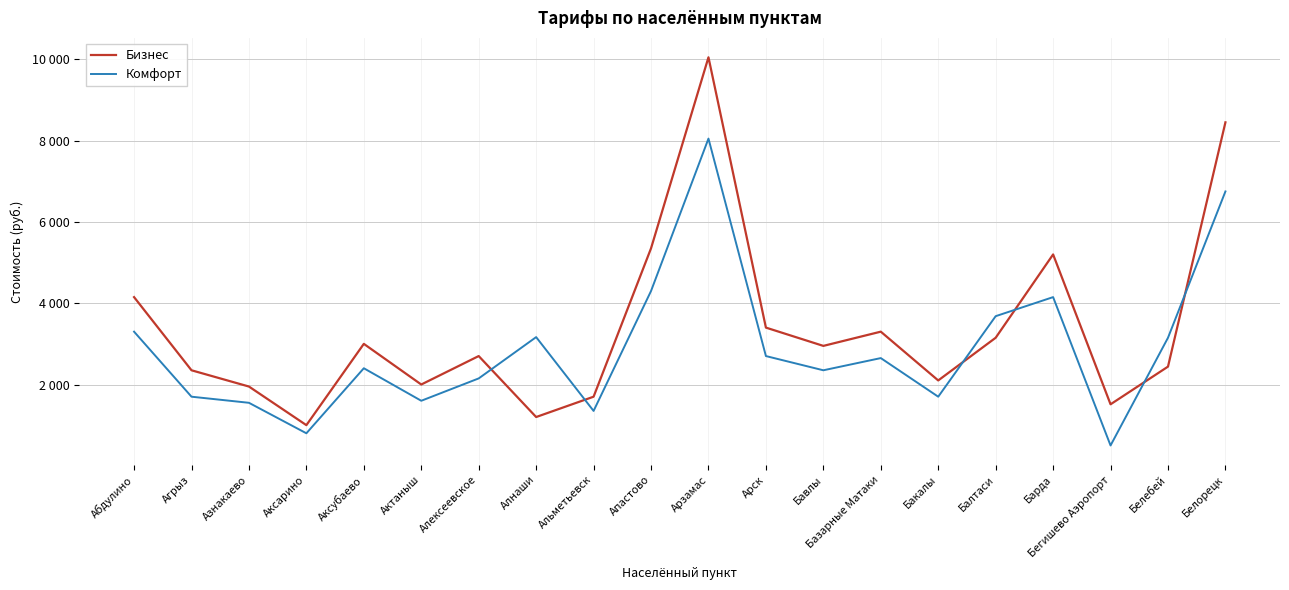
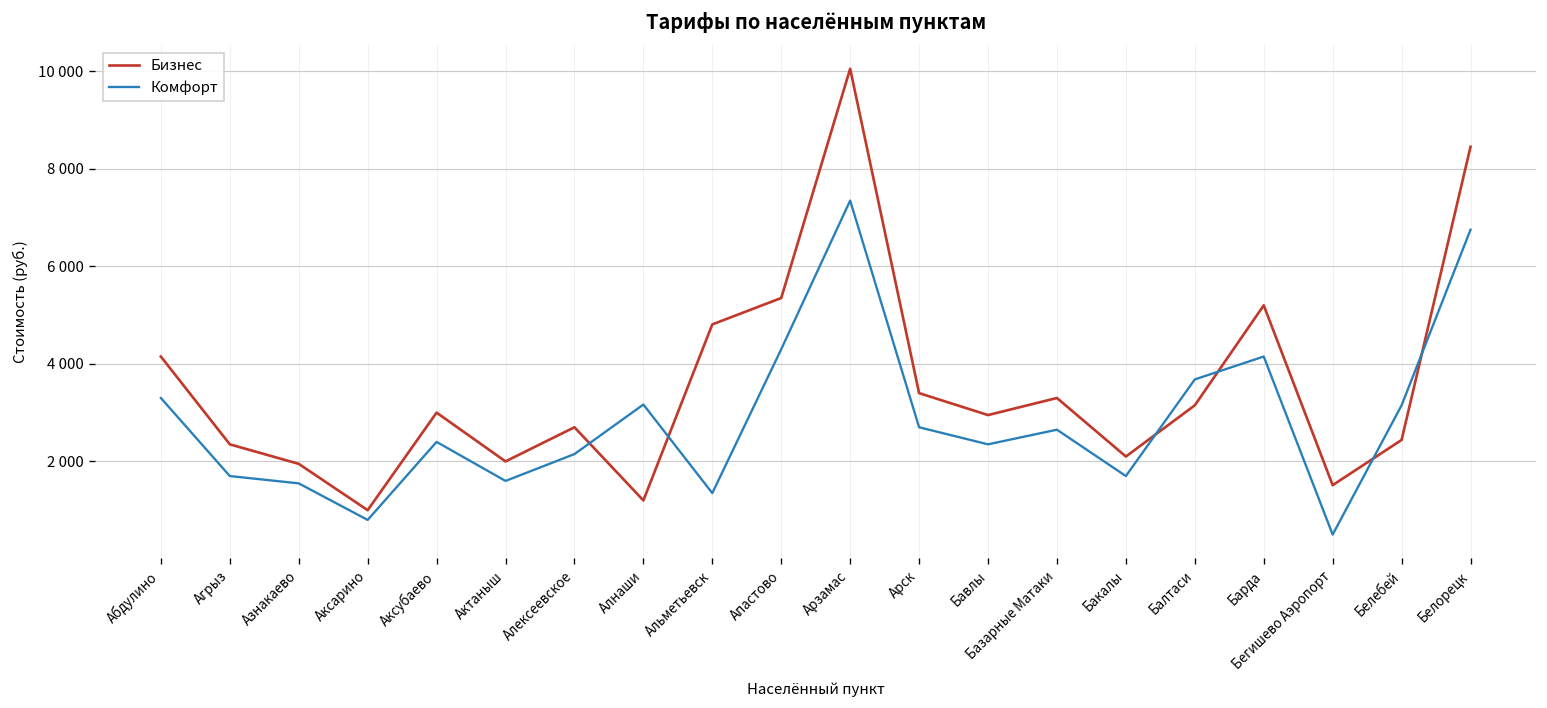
  {
    "Бизнес": {
      "Абдулино": 4200,
      "Агрыз": 2400,
      "Азнакаево": 2000,
      "Аксарино": 1000,
      "Аксубаево": 3000,
      "Актаныш": 2000,
      "Алексеевское": 2700,
      "Алнаши": 1200,
-     "Альметьевск": 1700,
+     "Альметьевск": 4800,
      "Апастово": 5400,
      "Арзамас": 10100,
      "Арск": 3400,
      "Бавлы": 3000,
      "Базарные Матаки": 3300,
      "Бакалы": 2100,
      "Балтаси": 3200,
      "Барда": 5200,
      "Бегишево Аэропорт": 1500,
      "Белебей": 2400,
      "Белорецк": 8500
    },
    "Комфорт": {
      "Абдулино": 3300,
      "Агрыз": 1700,
      "Азнакаево": 1600,
      "Аксарино": 800,
      "Аксубаево": 2400,
      "Актаныш": 1600,
      "Алексеевское": 2200,
      "Алнаши": 3200,
      "Альметьевск": 1400,
      "Апастово": 4300,
-     "Арзамас": 8100,
+     "Арзамас": 7300,
      "Арск": 2700,
      "Бавлы": 2400,
      "Базарные Матаки": 2700,
      "Бакалы": 1700,
      "Балтаси": 3700,
      "Барда": 4200,
      "Бегишево Аэропорт": 500,
      "Белебей": 3200,
      "Белорецк": 6800
    }
  }
